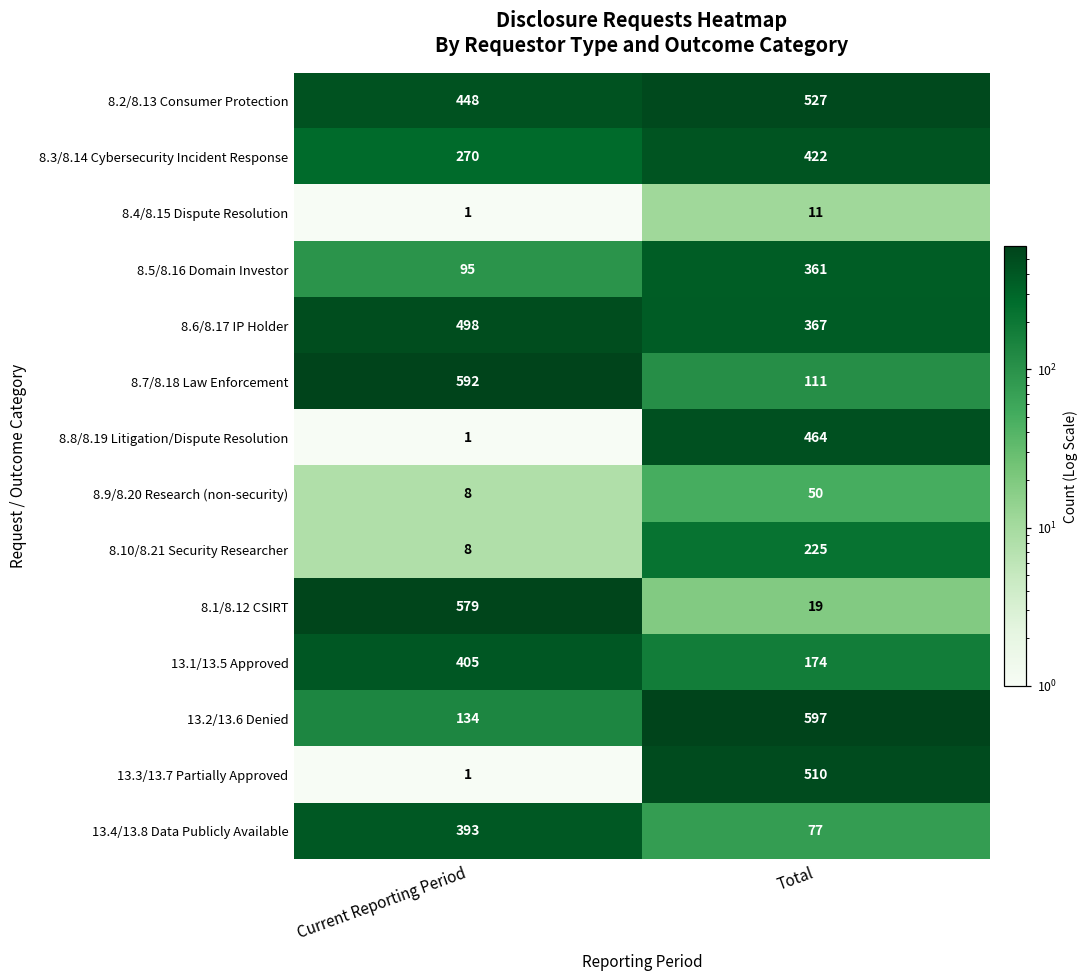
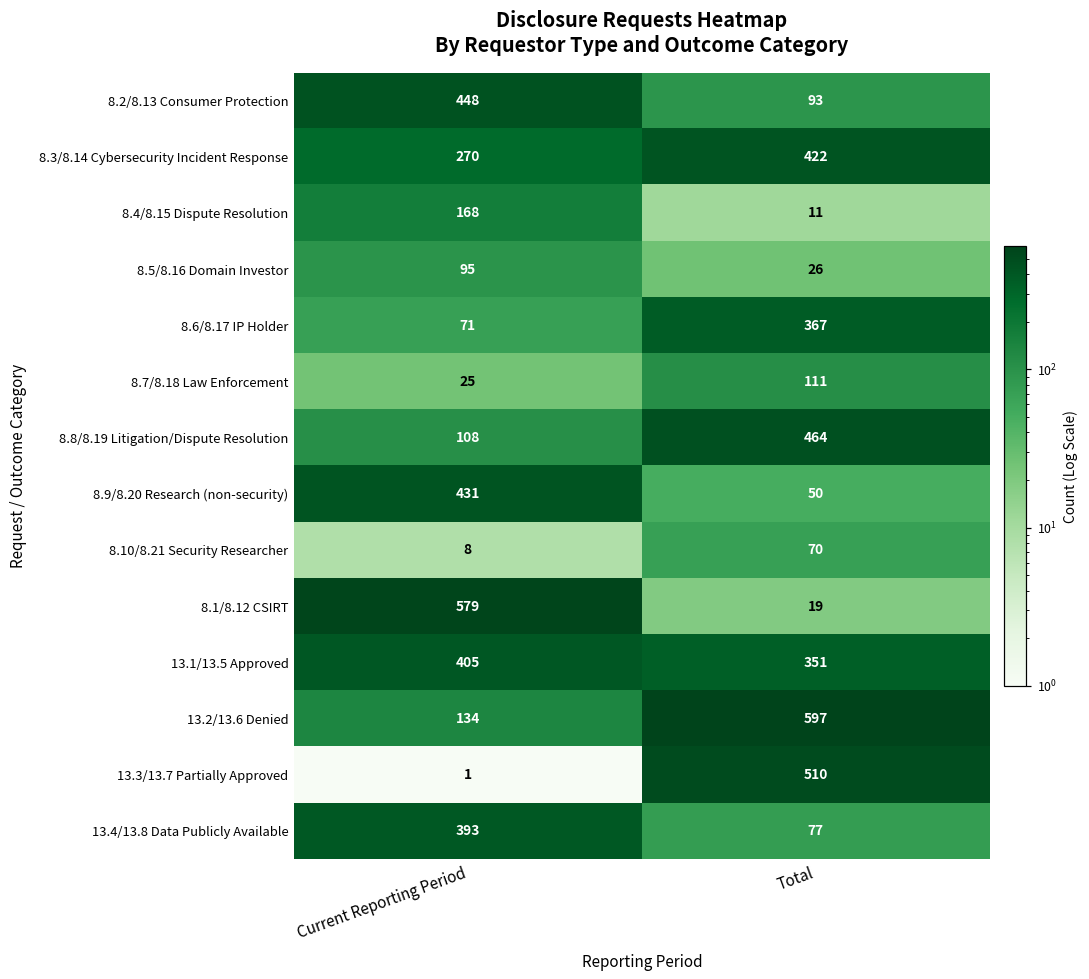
  {
    "8.2/8.13 Consumer Protection": {
      "Current Reporting Period": 448,
-     "Total": 527
+     "Total": 93
    },
    "8.3/8.14 Cybersecurity Incident Response": {
      "Current Reporting Period": 270,
      "Total": 422
    },
    "8.4/8.15 Dispute Resolution": {
-     "Current Reporting Period": 1,
+     "Current Reporting Period": 168,
      "Total": 11
    },
    "8.5/8.16 Domain Investor": {
      "Current Reporting Period": 95,
-     "Total": 361
+     "Total": 26
    },
    "8.6/8.17 IP Holder": {
-     "Current Reporting Period": 498,
+     "Current Reporting Period": 71,
      "Total": 367
    },
    "8.7/8.18 Law Enforcement": {
-     "Current Reporting Period": 592,
+     "Current Reporting Period": 25,
      "Total": 111
    },
    "8.8/8.19 Litigation/Dispute Resolution": {
-     "Current Reporting Period": 1,
+     "Current Reporting Period": 108,
      "Total": 464
    },
    "8.9/8.20 Research (non-security)": {
-     "Current Reporting Period": 8,
+     "Current Reporting Period": 431,
      "Total": 50
    },
    "8.10/8.21 Security Researcher": {
      "Current Reporting Period": 8,
-     "Total": 225
+     "Total": 70
    },
    "8.1/8.12 CSIRT": {
      "Current Reporting Period": 579,
      "Total": 19
    },
    "13.1/13.5 Approved": {
      "Current Reporting Period": 405,
-     "Total": 174
+     "Total": 351
    },
    "13.2/13.6 Denied": {
      "Current Reporting Period": 134,
      "Total": 597
    },
    "13.3/13.7 Partially Approved": {
      "Current Reporting Period": 1,
      "Total": 510
    },
    "13.4/13.8 Data Publicly Available": {
      "Current Reporting Period": 393,
      "Total": 77
    }
  }
